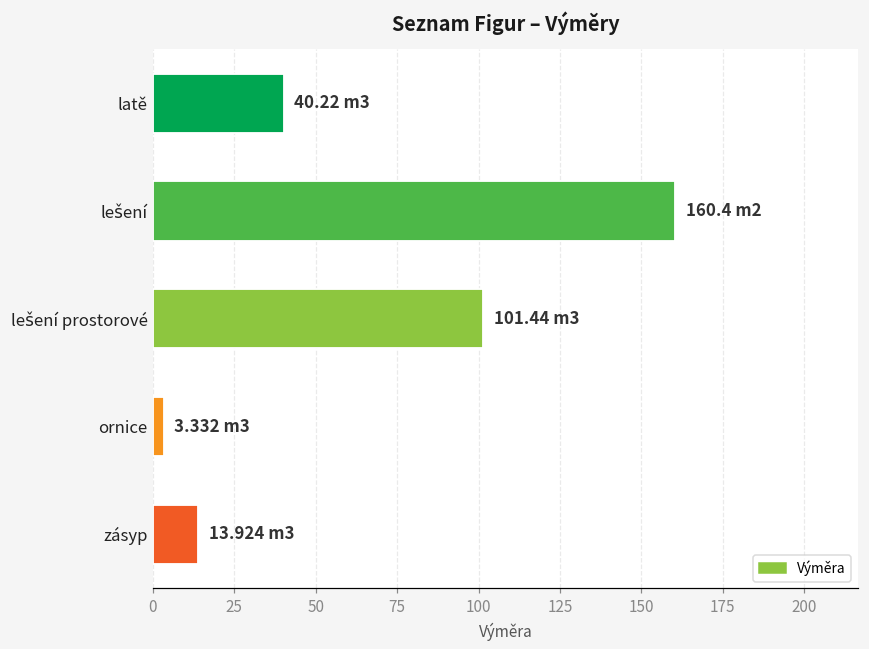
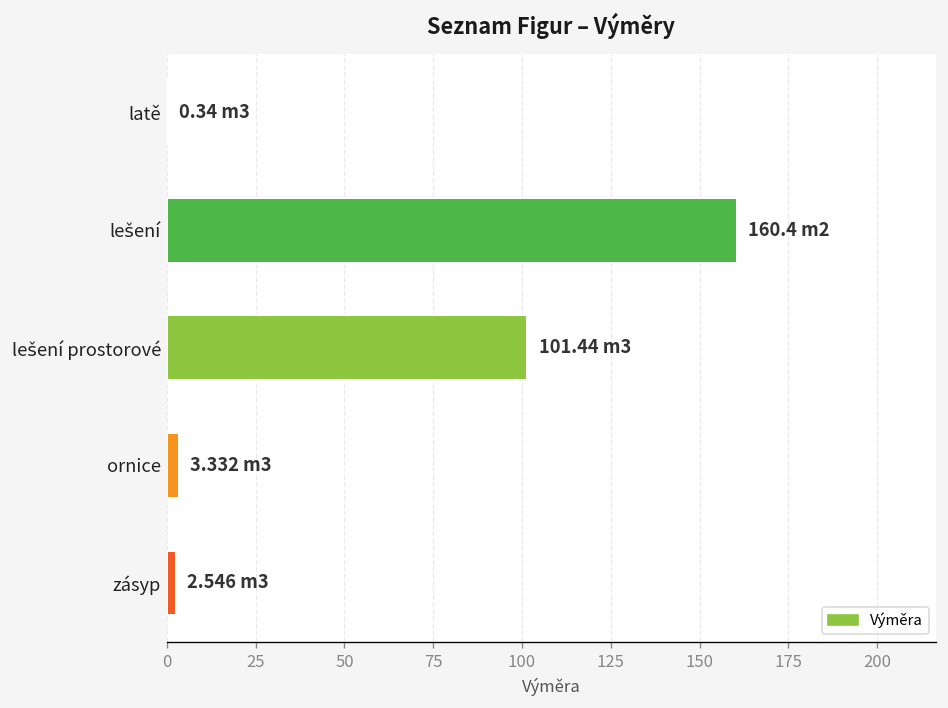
  {
-   "latě": 40.22,
+   "latě": 0.34,
    "lešení": 160.4,
    "lešení prostorové": 101.44,
    "ornice": 3.332,
-   "zásyp": 13.924
+   "zásyp": 2.546
  }
